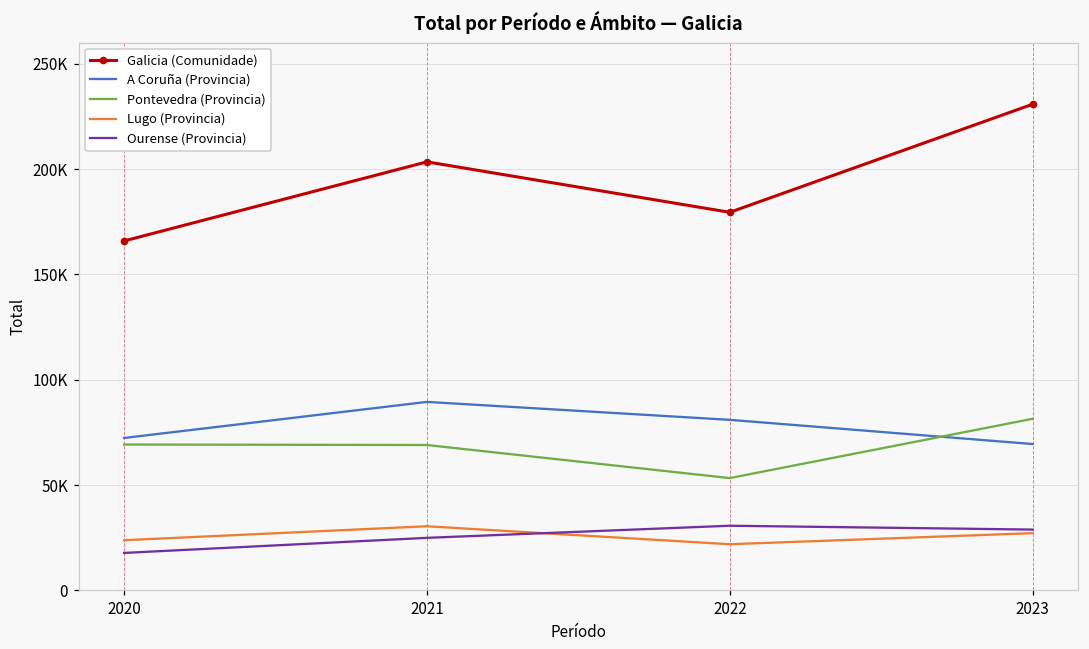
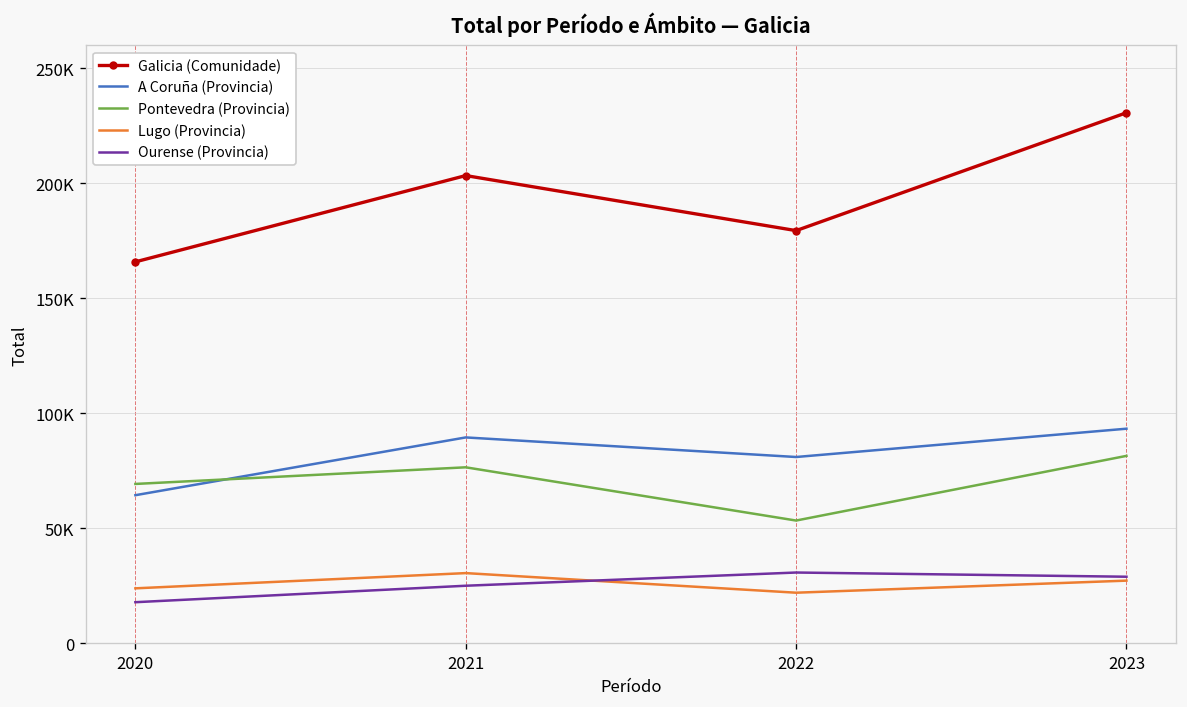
  {
    "Galicia (Comunidade)": {
      "2020": 166000,
      "2021": 203000,
      "2022": 179000,
      "2023": 231000
    },
    "A Coruña (Provincia)": {
-     "2020": 72000,
+     "2020": 64000,
      "2021": 89000,
      "2022": 81000,
-     "2023": 69000
+     "2023": 93000
    },
    "Pontevedra (Provincia)": {
      "2020": 69000,
-     "2021": 69000,
+     "2021": 76000,
      "2022": 53000,
      "2023": 81000
    },
    "Lugo (Provincia)": {
      "2020": 24000,
      "2021": 30000,
      "2022": 22000,
      "2023": 27000
    },
    "Ourense (Provincia)": {
      "2020": 18000,
      "2021": 25000,
      "2022": 31000,
      "2023": 29000
    }
  }
